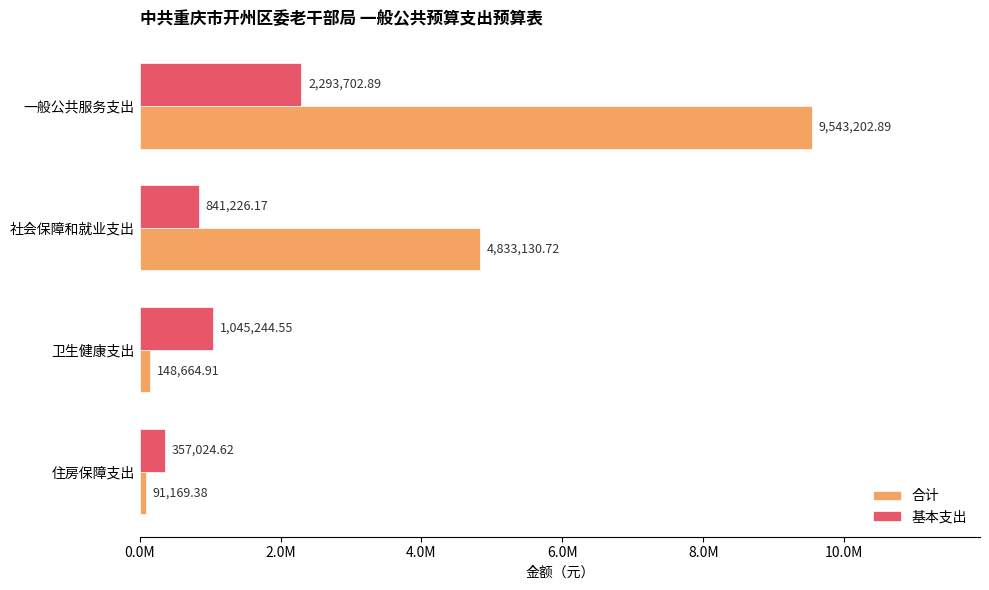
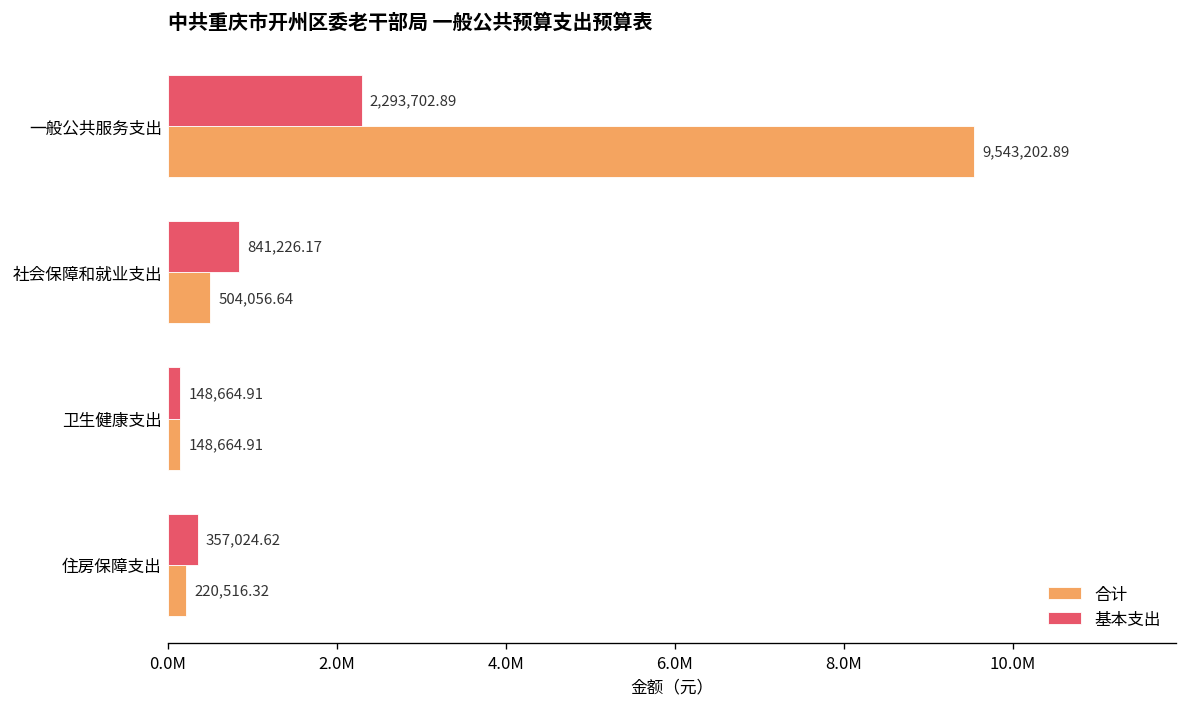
  {
    "合计": {
      "一般公共服务支出": "9,543,202.89",
-     "社会保障和就业支出": "4,833,130.72",
+     "社会保障和就业支出": "504,056.64",
      "卫生健康支出": "148,664.91",
-     "住房保障支出": "91,169.38"
+     "住房保障支出": "220,516.32"
    },
    "基本支出": {
      "一般公共服务支出": "2,293,702.89",
      "社会保障和就业支出": "841,226.17",
-     "卫生健康支出": "1,045,244.55",
+     "卫生健康支出": "148,664.91",
      "住房保障支出": "357,024.62"
    }
  }
